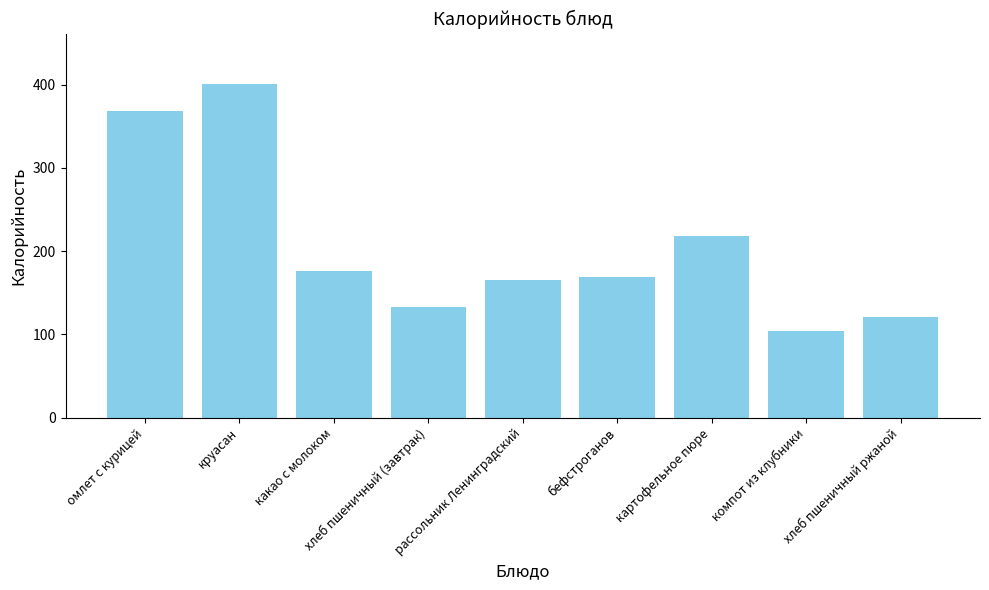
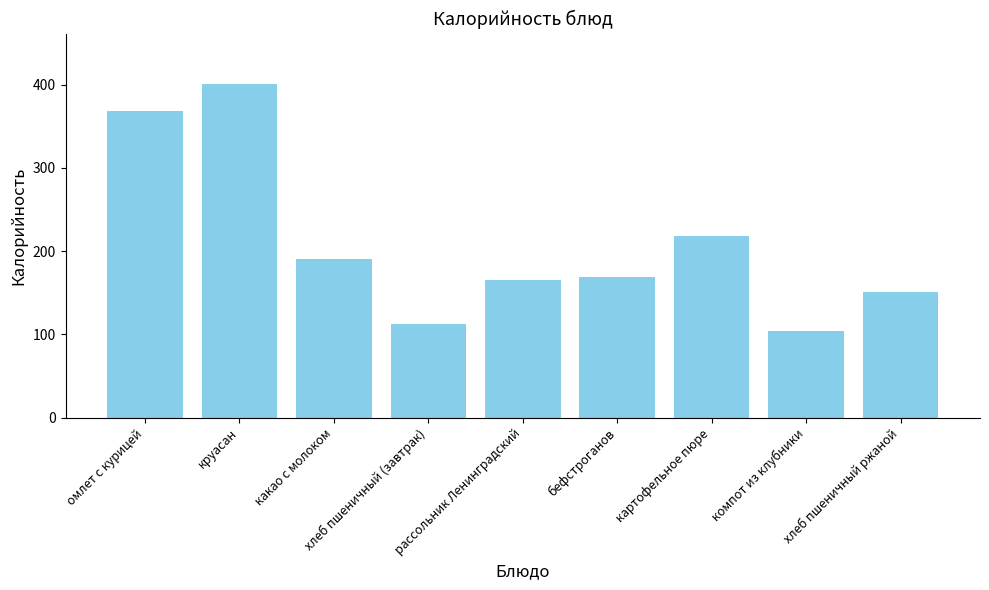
  {
    "омлет с курицей": 370,
    "круасан": 400,
-   "какао с молоком": 180,
-   "хлеб пшеничный (завтрак)": 130,
+   "какао с молоком": 190,
+   "хлеб пшеничный (завтрак)": 110,
    "рассольник Ленинградский": 170,
    "бефстроганов": 170,
    "картофельное пюре": 220,
    "компот из клубники": 100,
-   "хлеб пшеничный ржаной": 120
+   "хлеб пшеничный ржаной": 150
  }
